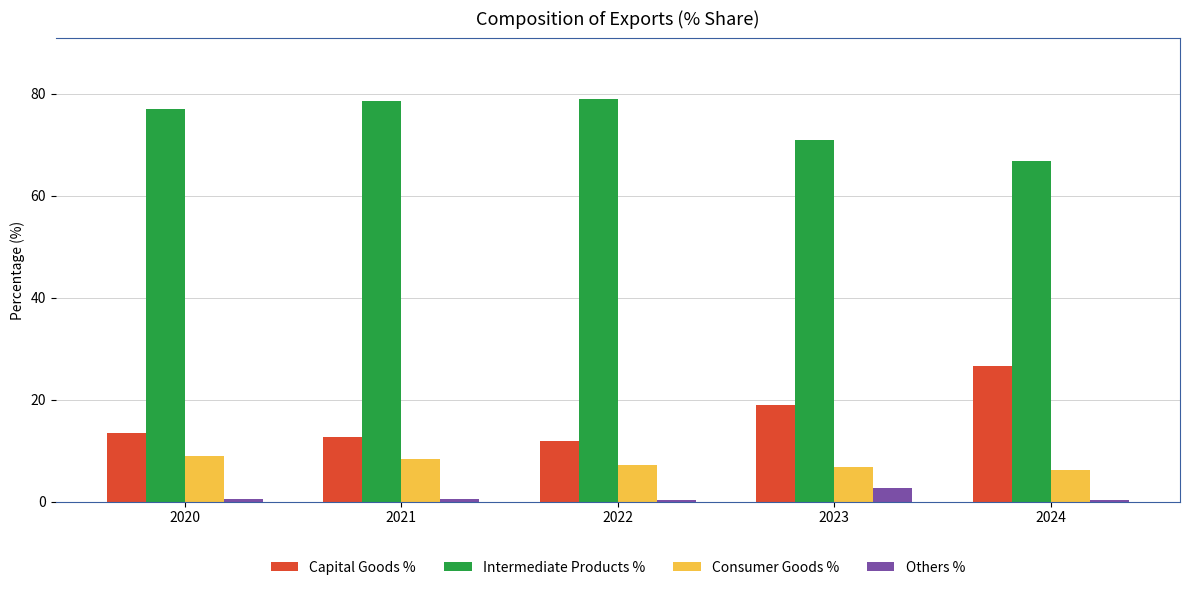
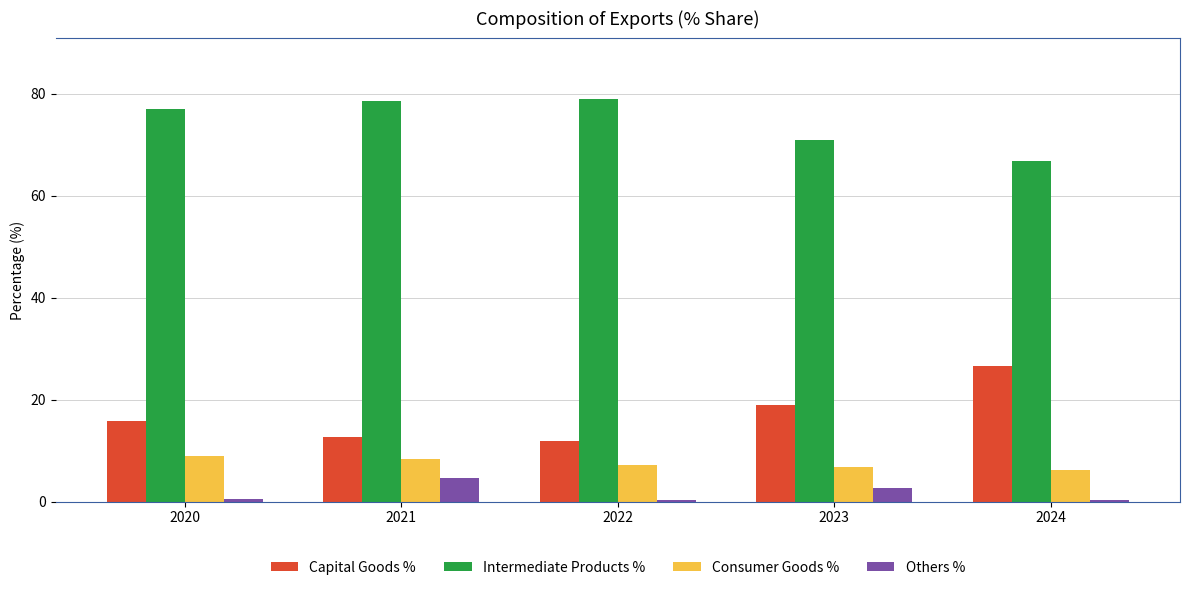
  {
    "Capital Goods %": {
-     "2020": 13,
+     "2020": 16,
      "2021": 13,
      "2022": 12,
      "2023": 19,
      "2024": 27
    },
    "Intermediate Products %": {
      "2020": 77,
      "2021": 79,
      "2022": 79,
      "2023": 71,
      "2024": 67
    },
    "Consumer Goods %": {
      "2020": 9,
      "2021": 8,
      "2022": 7,
      "2023": 7,
      "2024": 6
    },
    "Others %": {
      "2020": 1,
-     "2021": 1,
+     "2021": 5,
      "2023": 3
    }
  }
